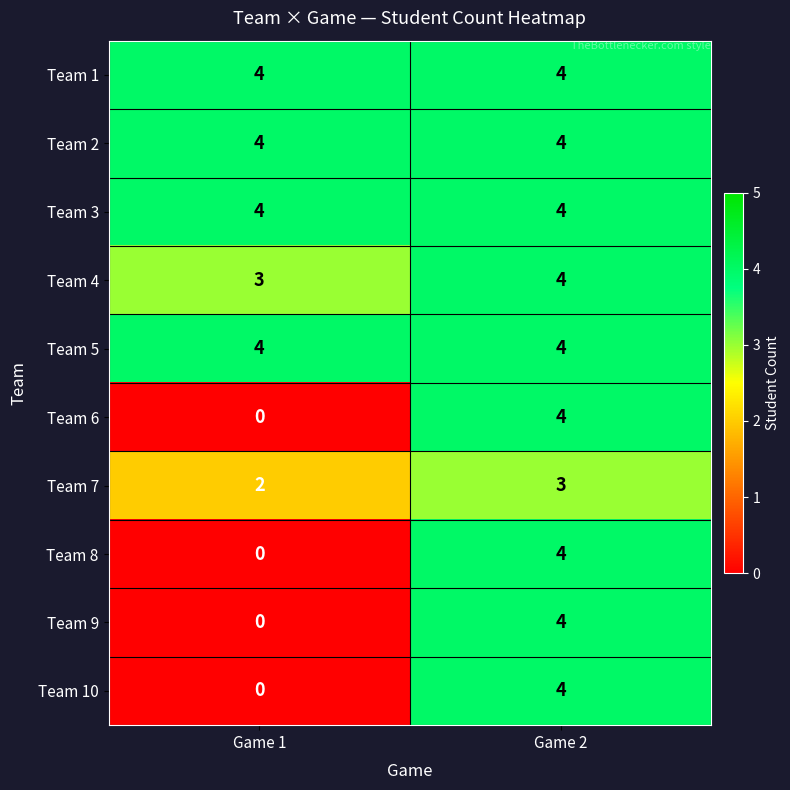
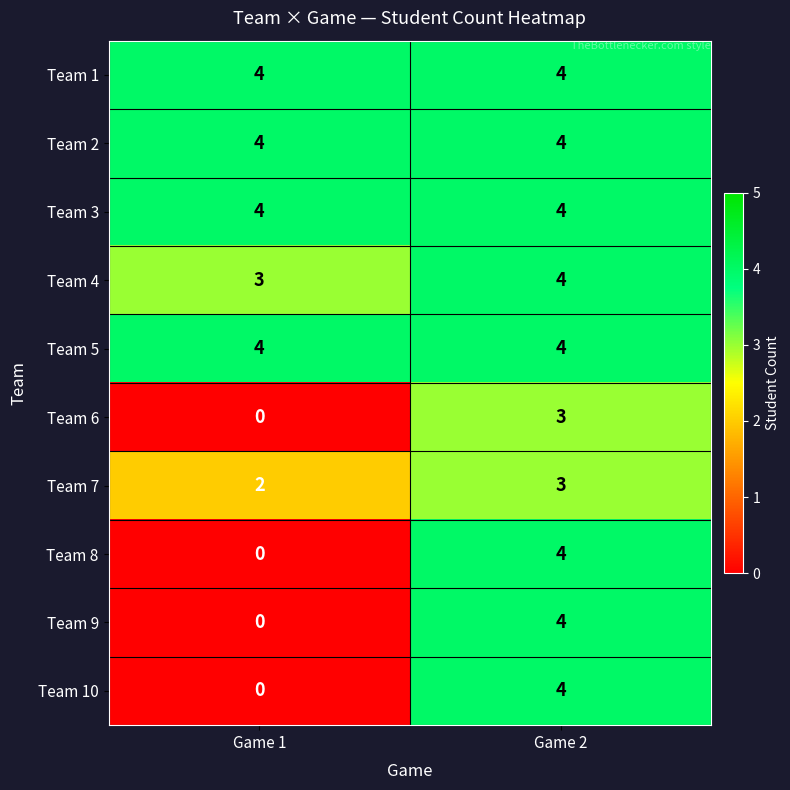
  {
    "Team 1": {
      "Game 1": 4
    },
    "Team 2": {
      "Game 1": 4,
      "Game 2": 4
    },
    "Team 3": {
      "Game 1": 4,
      "Game 2": 4
    },
    "Team 4": {
      "Game 1": 3,
      "Game 2": 4
    },
    "Team 5": {
      "Game 1": 4,
      "Game 2": 4
    },
    "Team 6": {
      "Game 1": 0,
-     "Game 2": 4
+     "Game 2": 3
    },
    "Team 7": {
      "Game 1": 2,
      "Game 2": 3
    },
    "Team 8": {
      "Game 1": 0,
      "Game 2": 4
    },
    "Team 9": {
      "Game 1": 0,
      "Game 2": 4
    },
    "Team 10": {
      "Game 1": 0,
      "Game 2": 4
    }
  }
